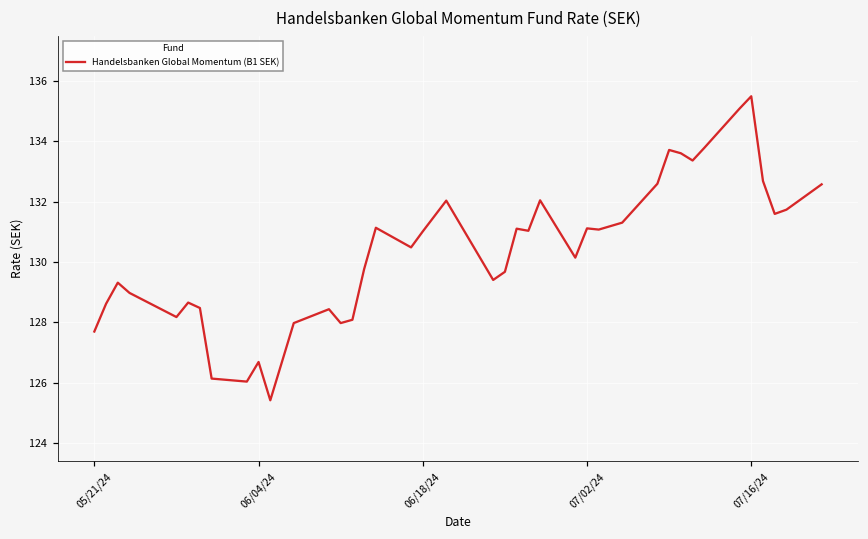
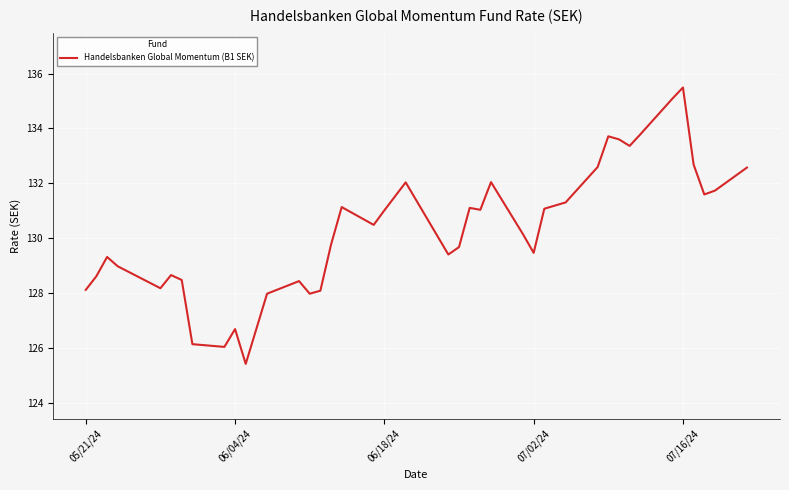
  {
-   "05/21/24": 127.7,
+   "05/21/24": 128.1,
    "06/04/24": 126.7,
    "06/18/24": 131.0,
-   "07/02/24": 131.1,
+   "07/02/24": 129.5,
    "07/16/24": 135.5
  }
